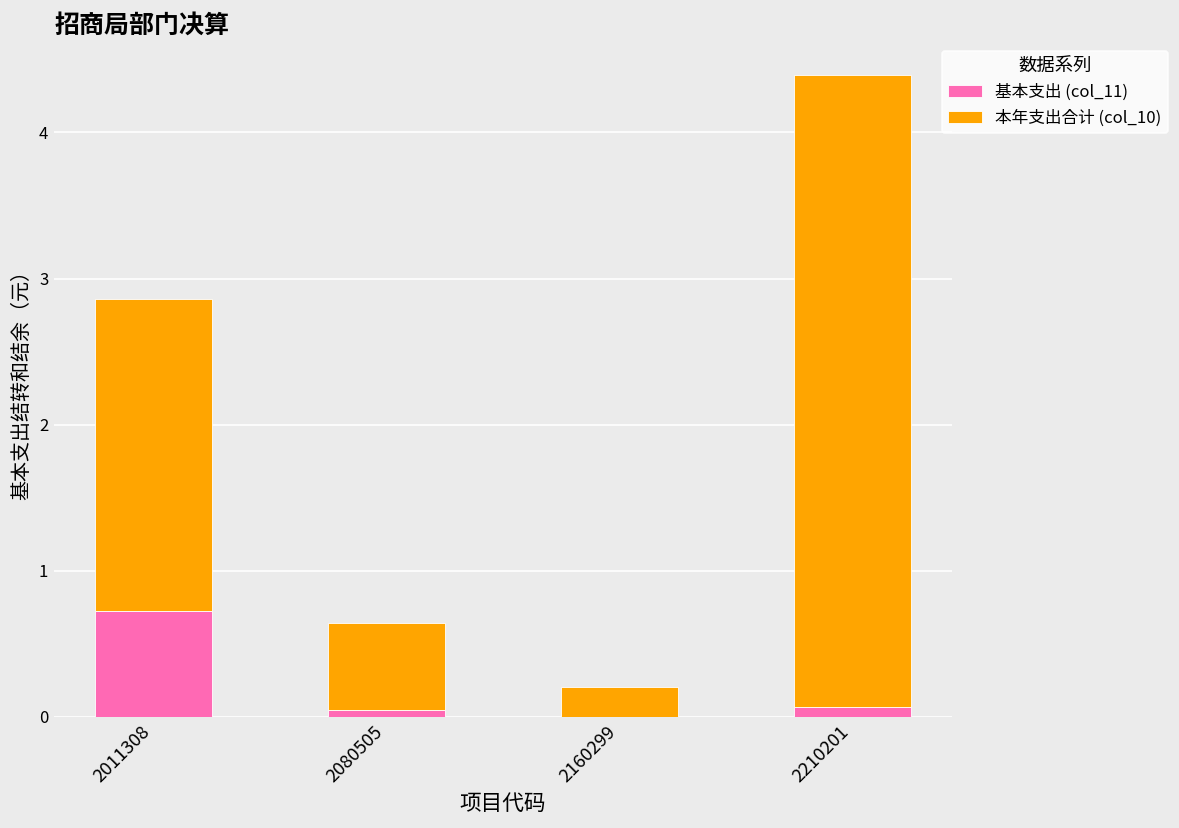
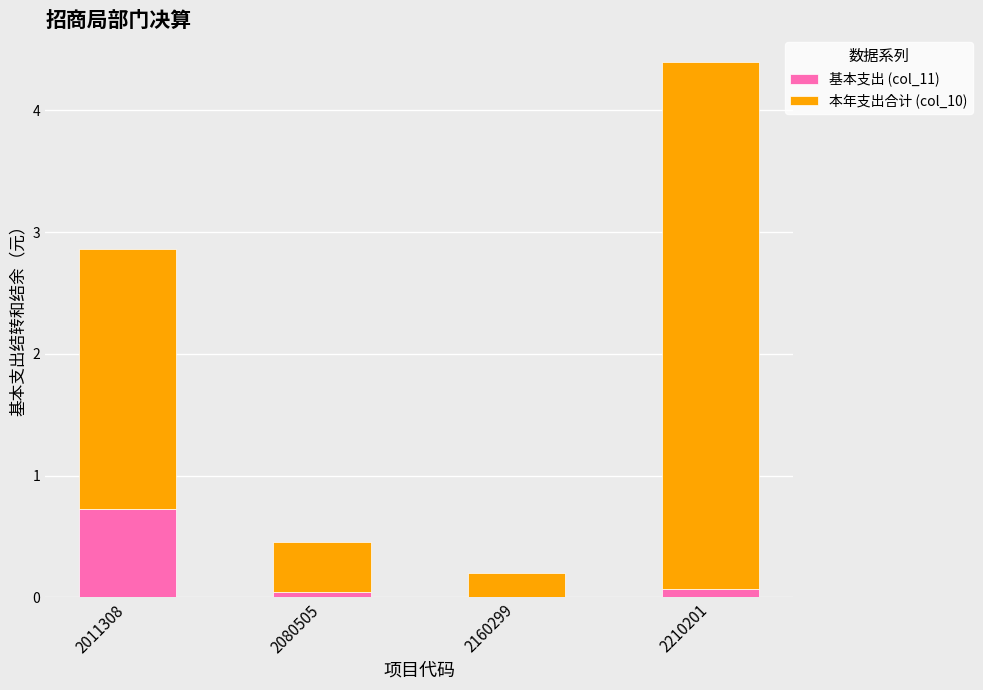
  {
    "基本支出 (col_11)": {
      "2011308": 0.73,
      "2080505": 0.05,
      "2160299": 0.00,
      "2210201": 0.07
    },
    "本年支出合计 (col_10)": {
      "2011308": 2.13,
-     "2080505": 0.60,
+     "2080505": 0.41,
      "2160299": 0.20,
      "2210201": 4.33
    }
  }
